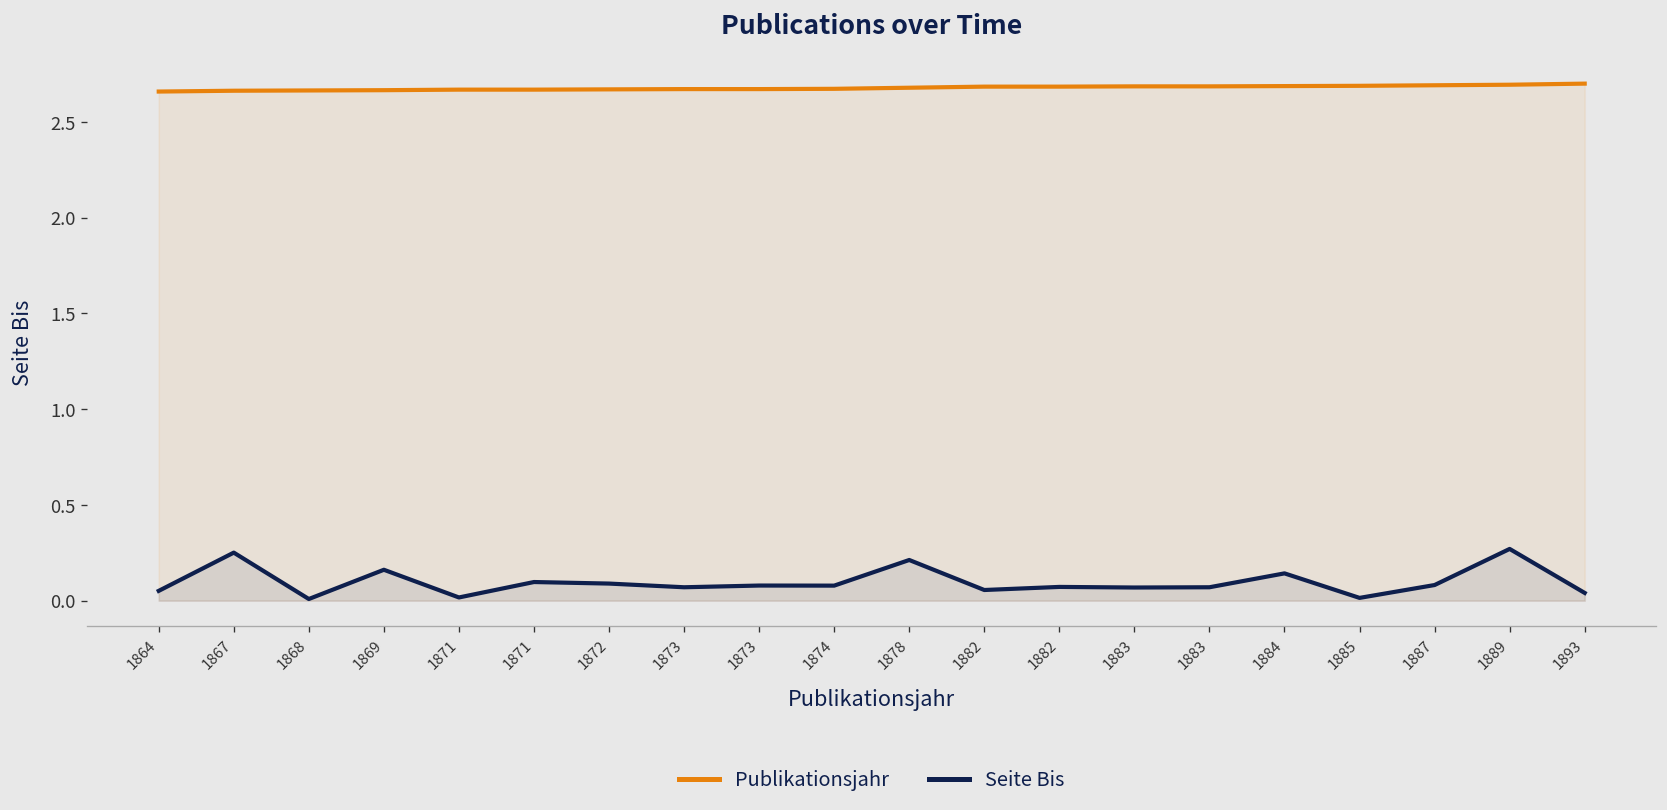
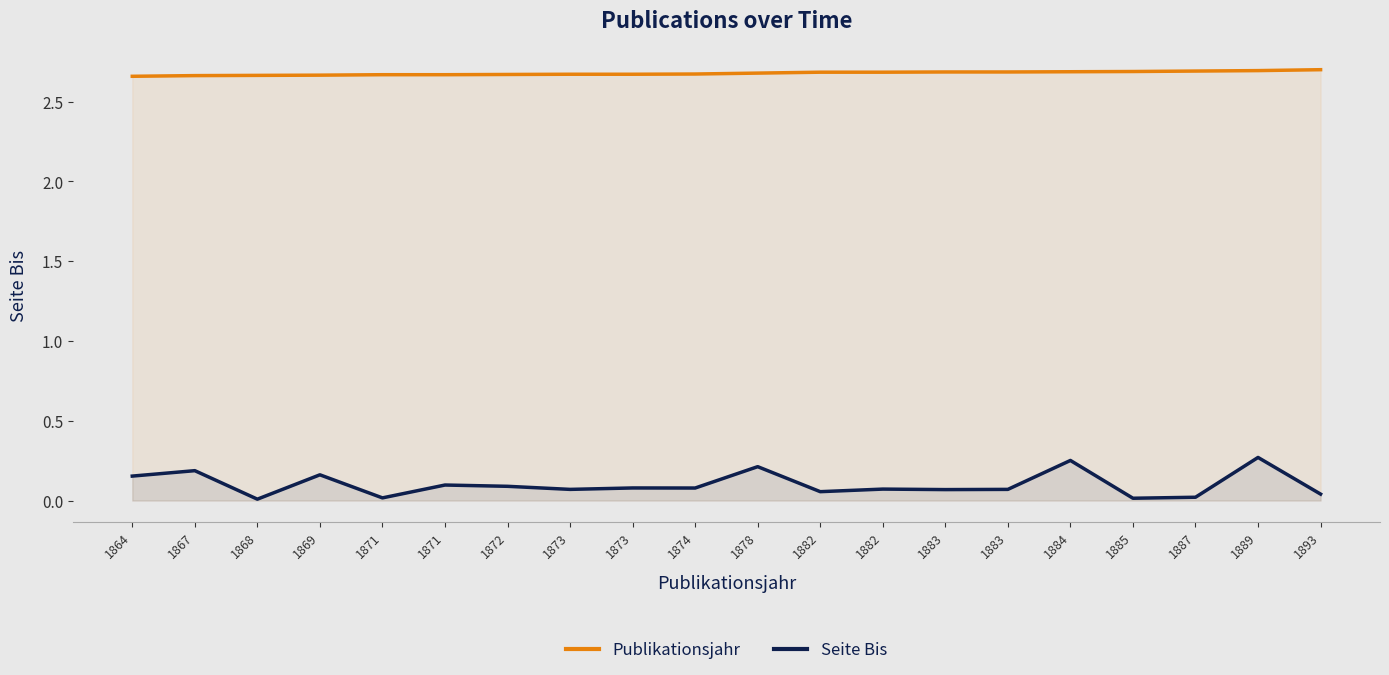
  {
    "Publikationsjahr": {
      "1864": 2.66,
      "1867": 2.66,
      "1868": 2.66,
      "1869": 2.67,
      "1872": 2.67,
      "1874": 2.67,
      "1878": 2.68,
      "1884": 2.69,
      "1885": 2.69,
      "1887": 2.69,
      "1889": 2.69,
      "1893": 2.70
    },
    "Seite Bis": {
-     "1864": 0.05,
-     "1867": 0.25,
+     "1864": 0.15,
+     "1867": 0.19,
      "1868": 0.01,
      "1869": 0.16,
      "1872": 0.09,
      "1874": 0.08,
      "1878": 0.21,
-     "1884": 0.14,
+     "1884": 0.25,
      "1885": 0.01,
-     "1887": 0.08,
+     "1887": 0.02,
      "1889": 0.27,
      "1893": 0.04
    }
  }
